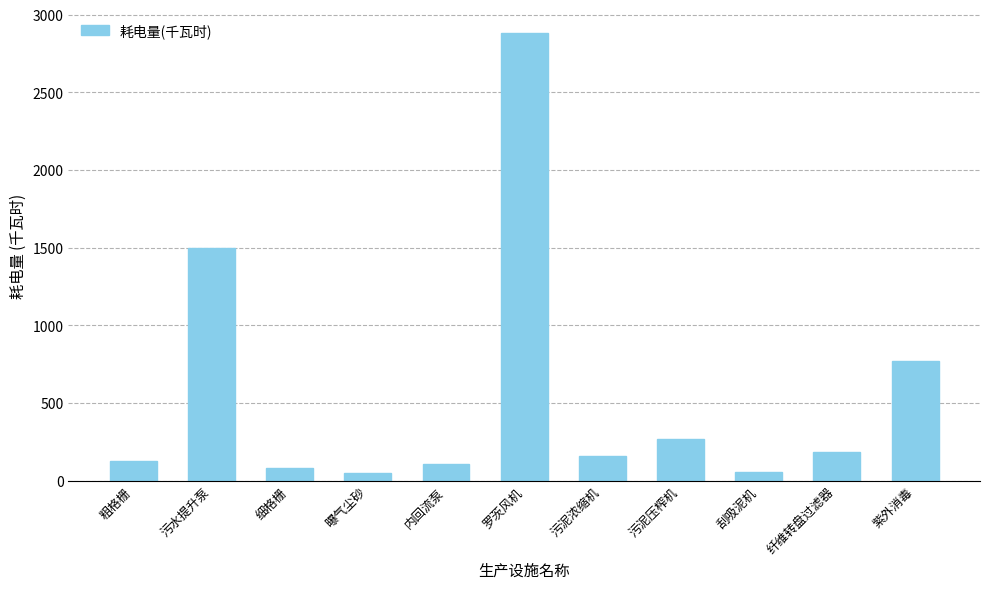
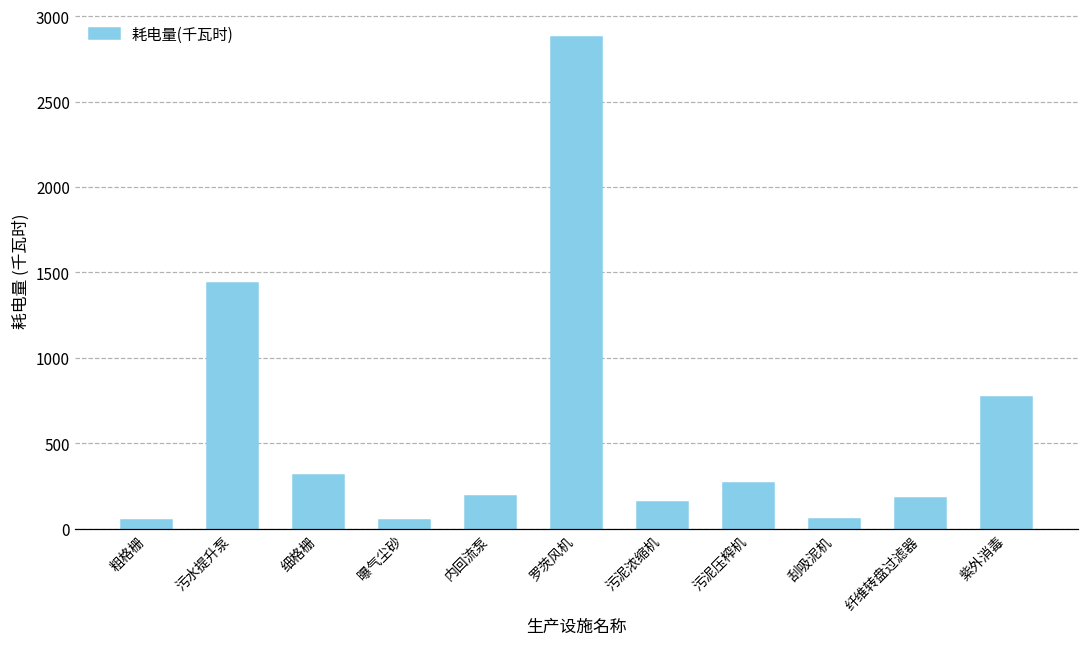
  {
-   "粗格栅": 130,
-   "污水提升泵": 1500,
-   "细格栅": 80,
+   "粗格栅": 50,
+   "污水提升泵": 1440,
+   "细格栅": 320,
    "曝气尘砂": 50,
-   "内回流泵": 100,
+   "内回流泵": 190,
    "罗茨风机": 2880,
    "污泥浓缩机": 160,
    "污泥压榨机": 270,
    "刮吸泥机": 50,
    "纤维转盘过滤器": 180,
    "紫外消毒": 770
  }
